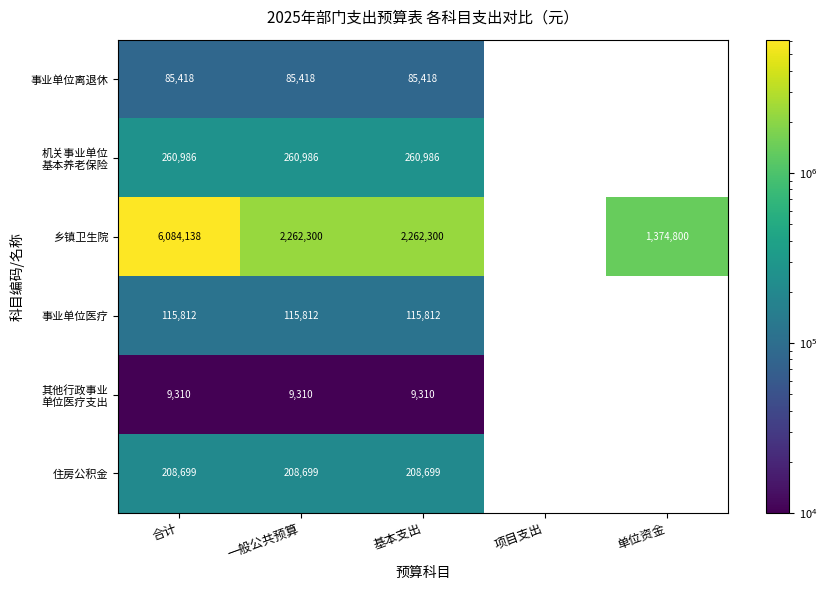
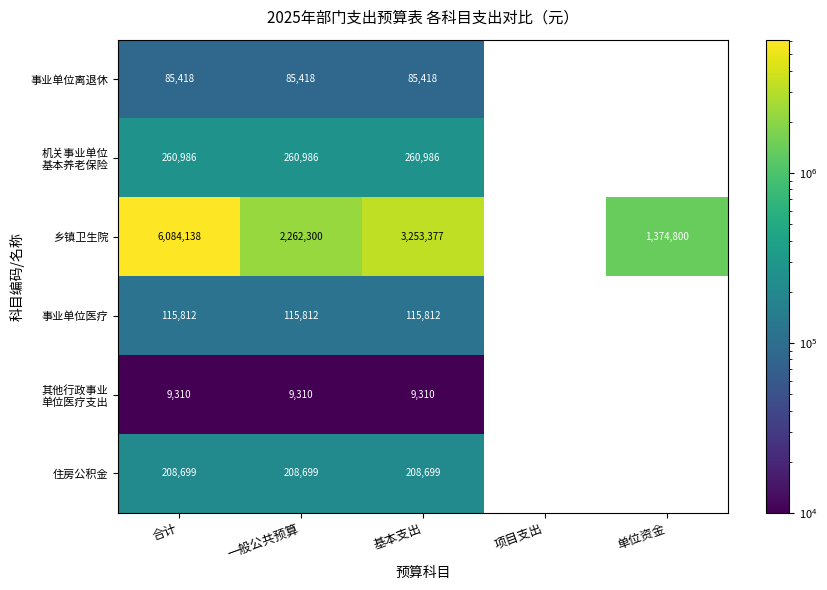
  {
    "事业单位离退休": {
      "合计": "85,418",
      "一般公共预算": "85,418",
      "基本支出": "85,418"
    },
    "机关事业单位 基本养老保险": {
      "合计": "260,986",
      "一般公共预算": "260,986",
      "基本支出": "260,986"
    },
    "乡镇卫生院": {
      "合计": "6,084,138",
      "一般公共预算": "2,262,300",
-     "基本支出": "2,262,300",
+     "基本支出": "3,253,377",
      "单位资金": "1,374,800"
    },
    "事业单位医疗": {
      "合计": "115,812",
      "一般公共预算": "115,812",
      "基本支出": "115,812"
    },
    "其他行政事业 单位医疗支出": {
      "合计": "9,310",
      "一般公共预算": "9,310",
      "基本支出": "9,310"
    },
    "住房公积金": {
      "合计": "208,699",
      "一般公共预算": "208,699",
      "基本支出": "208,699"
    }
  }
